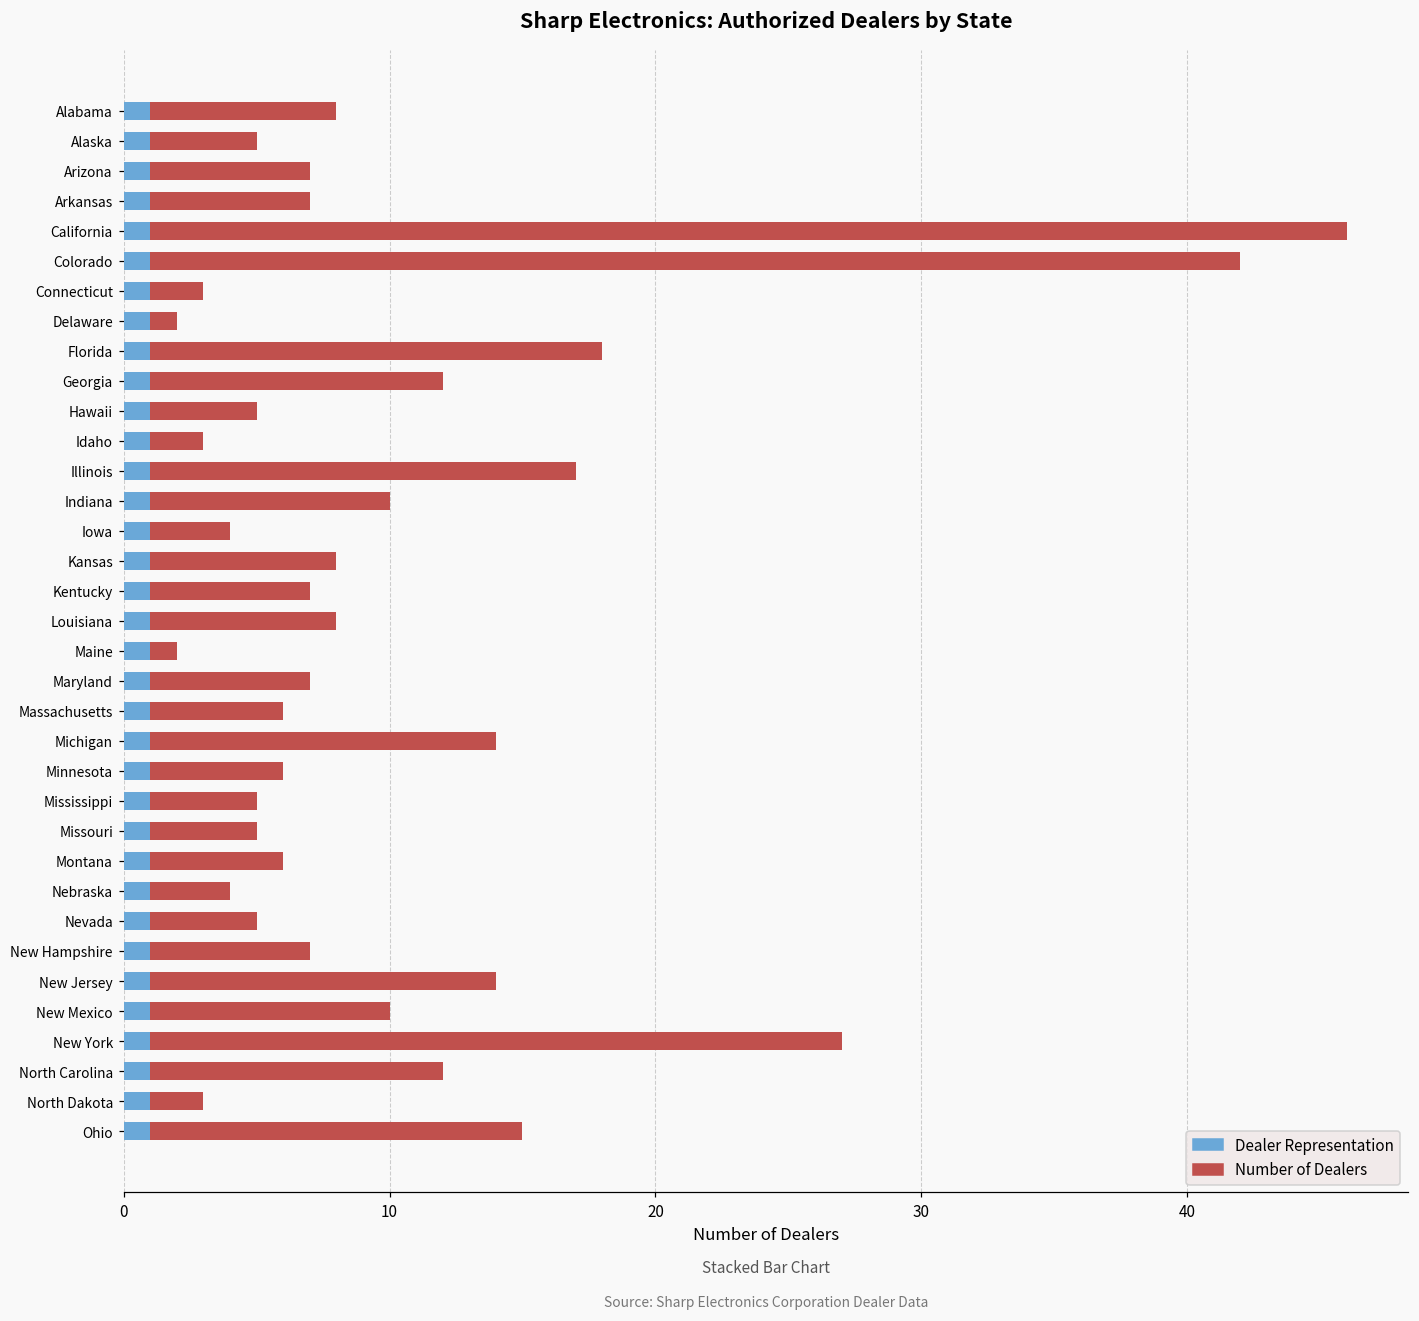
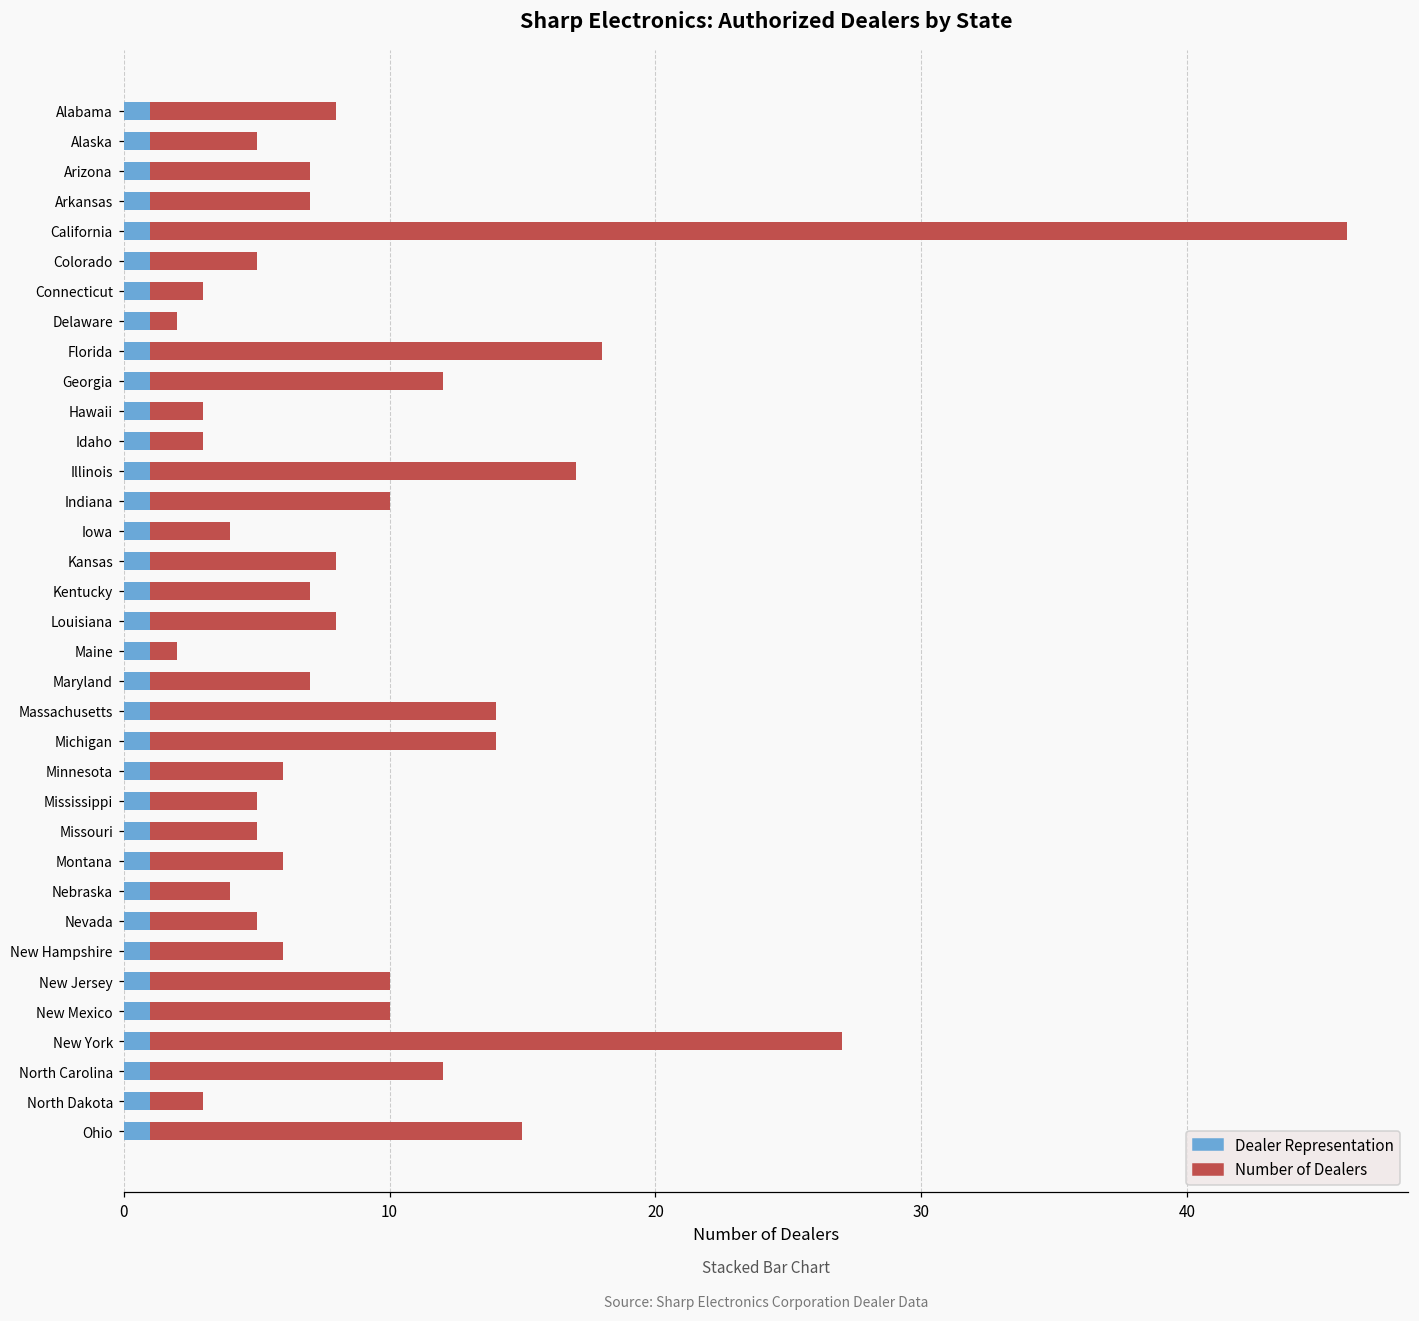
  {
    "Dealer Representation": {
      "Alabama": 1,
      "Alaska": 1,
      "Arizona": 1,
      "Arkansas": 1,
      "California": 1,
      "Colorado": 1,
      "Connecticut": 1,
      "Delaware": 1,
      "Florida": 1,
      "Georgia": 1,
      "Hawaii": 1,
      "Idaho": 1,
      "Illinois": 1,
      "Indiana": 1,
      "Iowa": 1,
      "Kansas": 1,
      "Kentucky": 1,
      "Louisiana": 1,
      "Maine": 1,
      "Maryland": 1,
      "Massachusetts": 1,
      "Michigan": 1,
      "Minnesota": 1,
      "Mississippi": 1,
      "Missouri": 1,
      "Montana": 1,
      "Nebraska": 1,
      "Nevada": 1,
      "New Hampshire": 1,
      "New Jersey": 1,
      "New Mexico": 1,
      "New York": 1,
      "North Carolina": 1,
      "North Dakota": 1,
      "Ohio": 1
    },
    "Number of Dealers": {
      "Alabama": 7,
      "Alaska": 4,
      "Arizona": 6,
      "Arkansas": 6,
      "California": 45,
-     "Colorado": 41,
+     "Colorado": 4,
      "Connecticut": 2,
      "Delaware": 1,
      "Florida": 17,
      "Georgia": 11,
-     "Hawaii": 4,
+     "Hawaii": 2,
      "Idaho": 2,
      "Illinois": 16,
      "Indiana": 9,
      "Iowa": 3,
      "Kansas": 7,
      "Kentucky": 6,
      "Louisiana": 7,
      "Maine": 1,
      "Maryland": 6,
-     "Massachusetts": 5,
+     "Massachusetts": 13,
      "Michigan": 13,
      "Minnesota": 5,
      "Mississippi": 4,
      "Missouri": 4,
      "Montana": 5,
      "Nebraska": 3,
      "Nevada": 4,
-     "New Hampshire": 6,
-     "New Jersey": 13,
+     "New Hampshire": 5,
+     "New Jersey": 9,
      "New Mexico": 9,
      "New York": 26,
      "North Carolina": 11,
      "North Dakota": 2,
      "Ohio": 14
    }
  }
